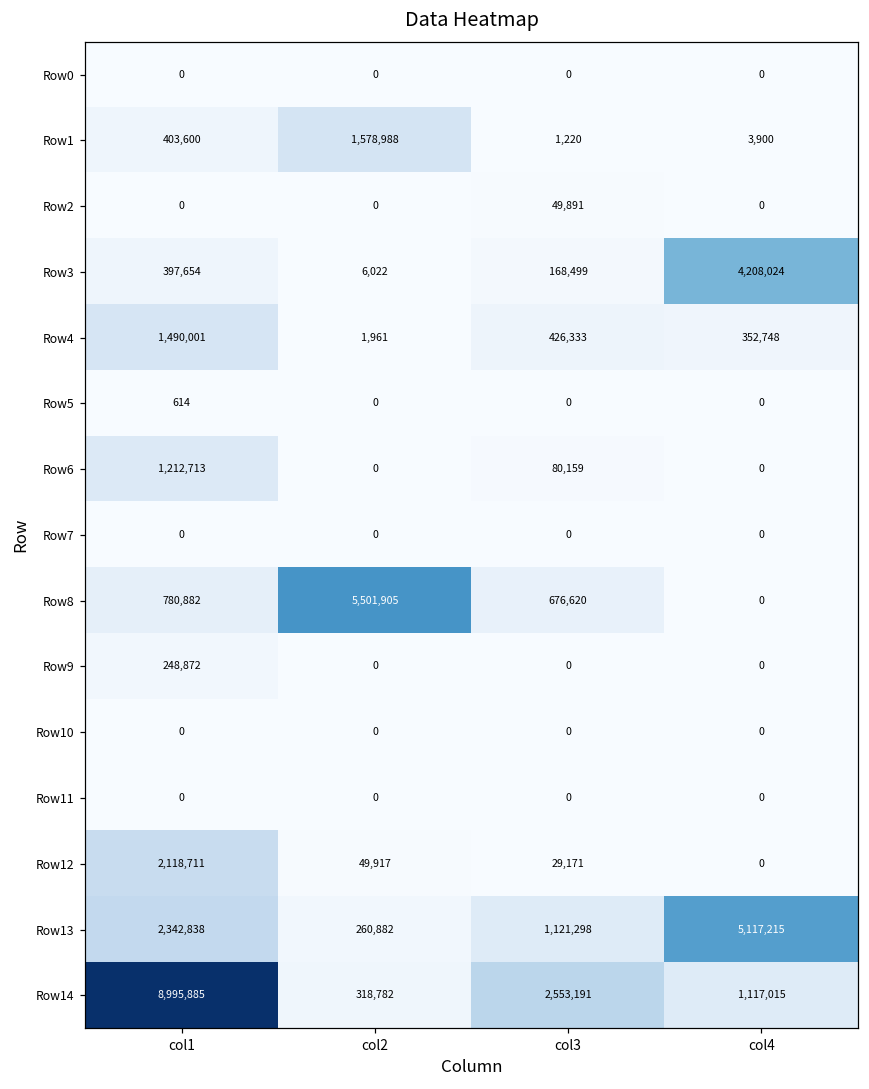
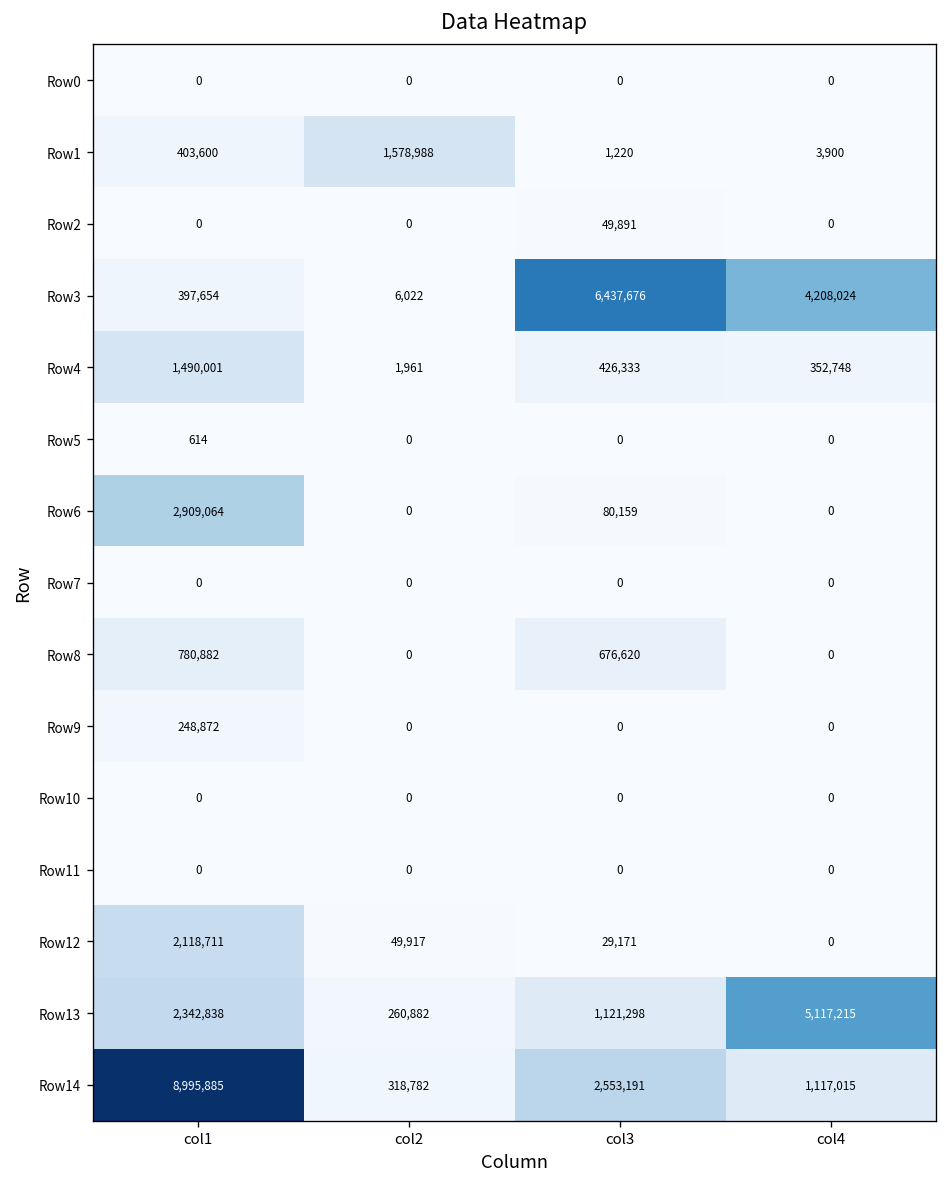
  {
    "Row0": {
      "col1": "0",
      "col2": "0",
      "col3": "0",
      "col4": "0"
    },
    "Row1": {
      "col1": "403,600",
      "col2": "1,578,988",
      "col3": "1,220",
      "col4": "3,900"
    },
    "Row2": {
      "col1": "0",
      "col2": "0",
      "col3": "49,891",
      "col4": "0"
    },
    "Row3": {
      "col1": "397,654",
      "col2": "6,022",
-     "col3": "168,499",
+     "col3": "6,437,676",
      "col4": "4,208,024"
    },
    "Row4": {
      "col1": "1,490,001",
      "col2": "1,961",
      "col3": "426,333",
      "col4": "352,748"
    },
    "Row5": {
      "col1": "614",
      "col2": "0",
      "col3": "0",
      "col4": "0"
    },
    "Row6": {
-     "col1": "1,212,713",
+     "col1": "2,909,064",
      "col2": "0",
      "col3": "80,159",
      "col4": "0"
    },
    "Row7": {
      "col1": "0",
      "col2": "0",
      "col3": "0",
      "col4": "0"
    },
    "Row8": {
      "col1": "780,882",
-     "col2": "5,501,905",
+     "col2": "0",
      "col3": "676,620",
      "col4": "0"
    },
    "Row9": {
      "col1": "248,872",
      "col2": "0",
      "col3": "0",
      "col4": "0"
    },
    "Row10": {
      "col1": "0",
      "col2": "0",
      "col3": "0",
      "col4": "0"
    },
    "Row11": {
      "col1": "0",
      "col2": "0",
      "col3": "0",
      "col4": "0"
    },
    "Row12": {
      "col1": "2,118,711",
      "col2": "49,917",
      "col3": "29,171",
      "col4": "0"
    },
    "Row13": {
      "col1": "2,342,838",
      "col2": "260,882",
      "col3": "1,121,298",
      "col4": "5,117,215"
    },
    "Row14": {
      "col1": "8,995,885",
      "col2": "318,782",
      "col3": "2,553,191",
      "col4": "1,117,015"
    }
  }
